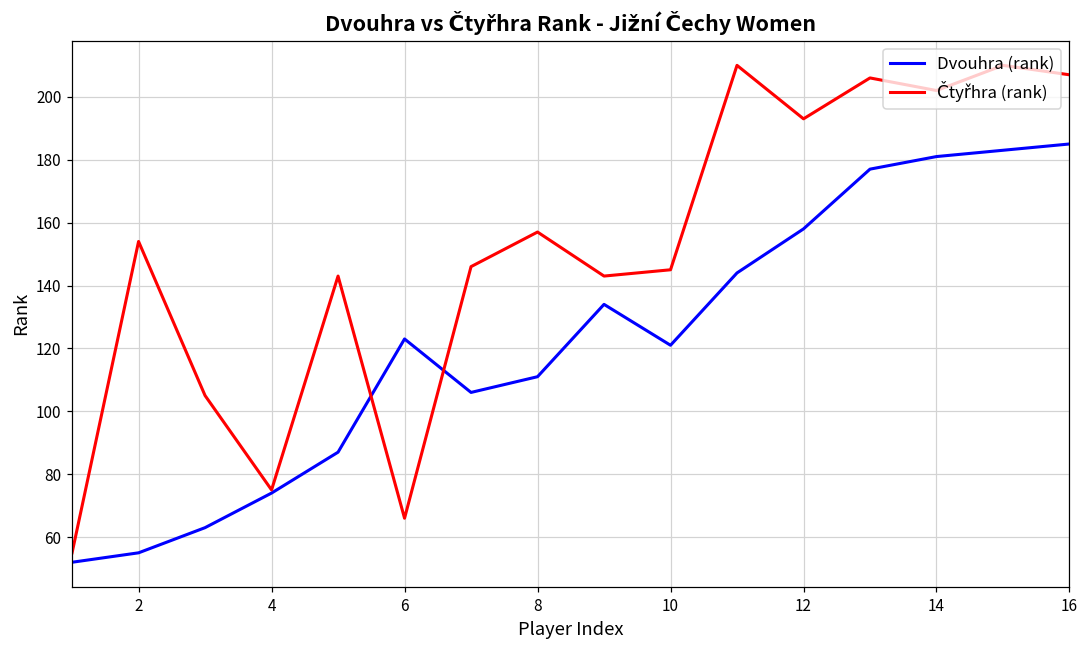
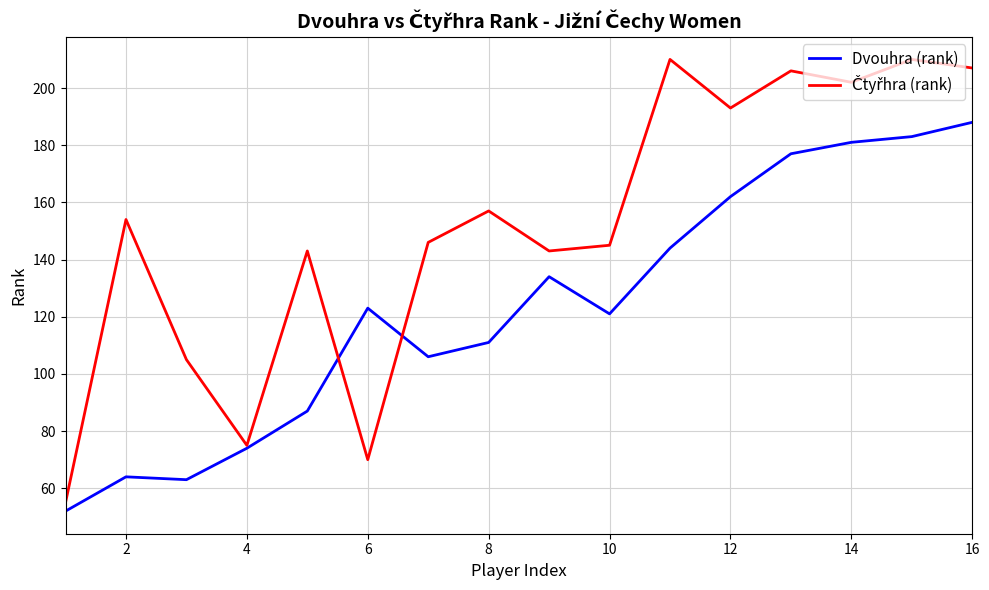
  {
    "Dvouhra (rank)": {
-     "2": 55,
+     "2": 64,
      "4": 74,
      "6": 123,
      "8": 111,
      "10": 121,
-     "12": 158,
+     "12": 162,
      "14": 181,
-     "16": 185
+     "16": 188
    },
    "Čtyřhra (rank)": {
      "2": 154,
      "4": 75,
-     "6": 66,
+     "6": 70,
      "8": 157,
      "10": 145,
      "12": 193,
      "16": 207
    }
  }
